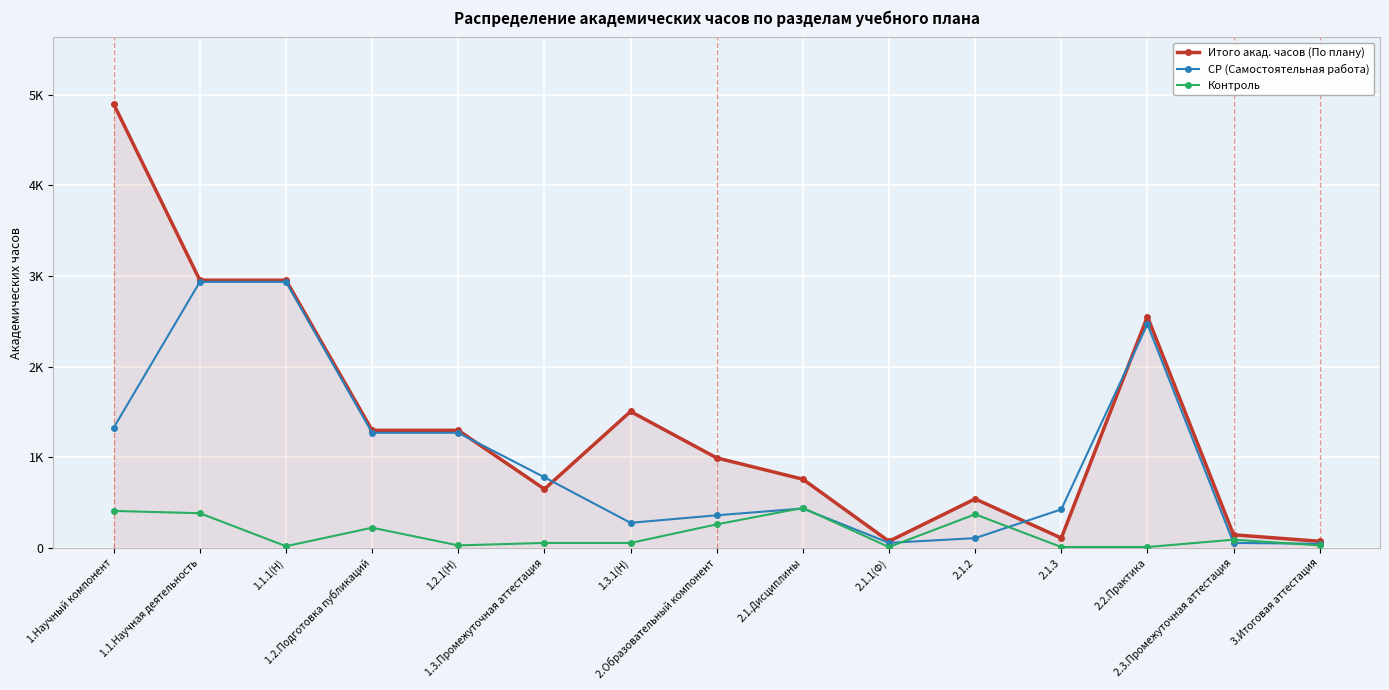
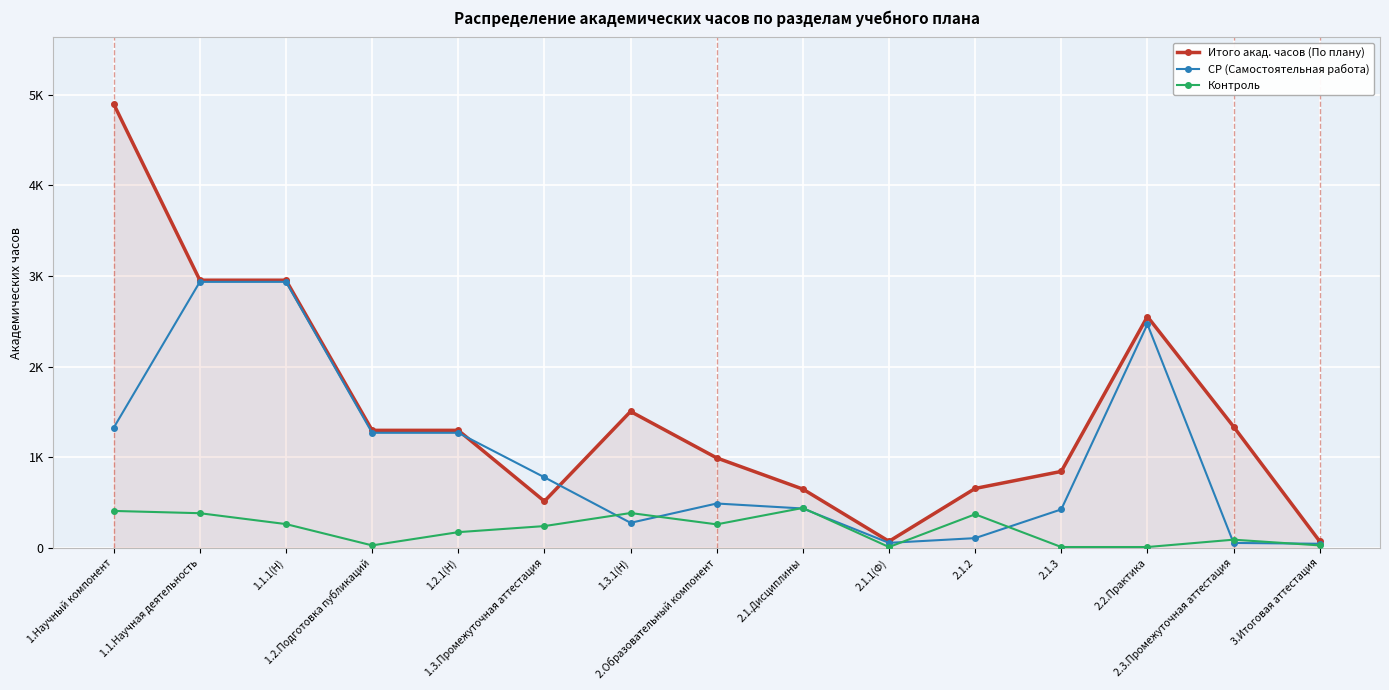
  {
    "Итого акад. часов (По плану)": {
      "1.Научный компонент": 4900,
-     "1.3.Промежуточная аттестация": 600,
+     "1.3.Промежуточная аттестация": 500,
      "1.3.1(Н)": 1500,
      "2.Образовательный компонент": 1000,
-     "2.1.Дисциплины": 800,
-     "2.1.2": 500,
-     "2.1.3": 100,
+     "2.1.Дисциплины": 600,
+     "2.1.2": 700,
+     "2.1.3": 800,
      "2.2.Практика": 2600,
-     "2.3.Промежуточная аттестация": 100
+     "2.3.Промежуточная аттестация": 1300
    },
    "СР (Самостоятельная работа)": {
      "1.Научный компонент": 1300,
      "1.3.Промежуточная аттестация": 800,
      "1.3.1(Н)": 300,
-     "2.Образовательный компонент": 400,
+     "2.Образовательный компонент": 500,
      "2.1.2": 100,
      "2.1.3": 400,
      "2.2.Практика": 2500,
      "2.3.Промежуточная аттестация": 100
    },
    "Контроль": {
      "1.Научный компонент": 400,
      "1.1.Научная деятельность": 400,
-     "1.1.1(Н)": 0,
-     "1.2.Подготовка публикаций": 200,
-     "1.2.1(Н)": 0,
-     "1.3.Промежуточная аттестация": 100,
-     "1.3.1(Н)": 100,
+     "1.1.1(Н)": 300,
+     "1.2.Подготовка публикаций": 0,
+     "1.2.1(Н)": 200,
+     "1.3.Промежуточная аттестация": 200,
+     "1.3.1(Н)": 400,
      "2.Образовательный компонент": 300,
      "2.1.1(Ф)": 0,
      "2.1.2": 400,
      "2.1.3": 0,
      "2.2.Практика": 0,
      "2.3.Промежуточная аттестация": 100
    }
  }
